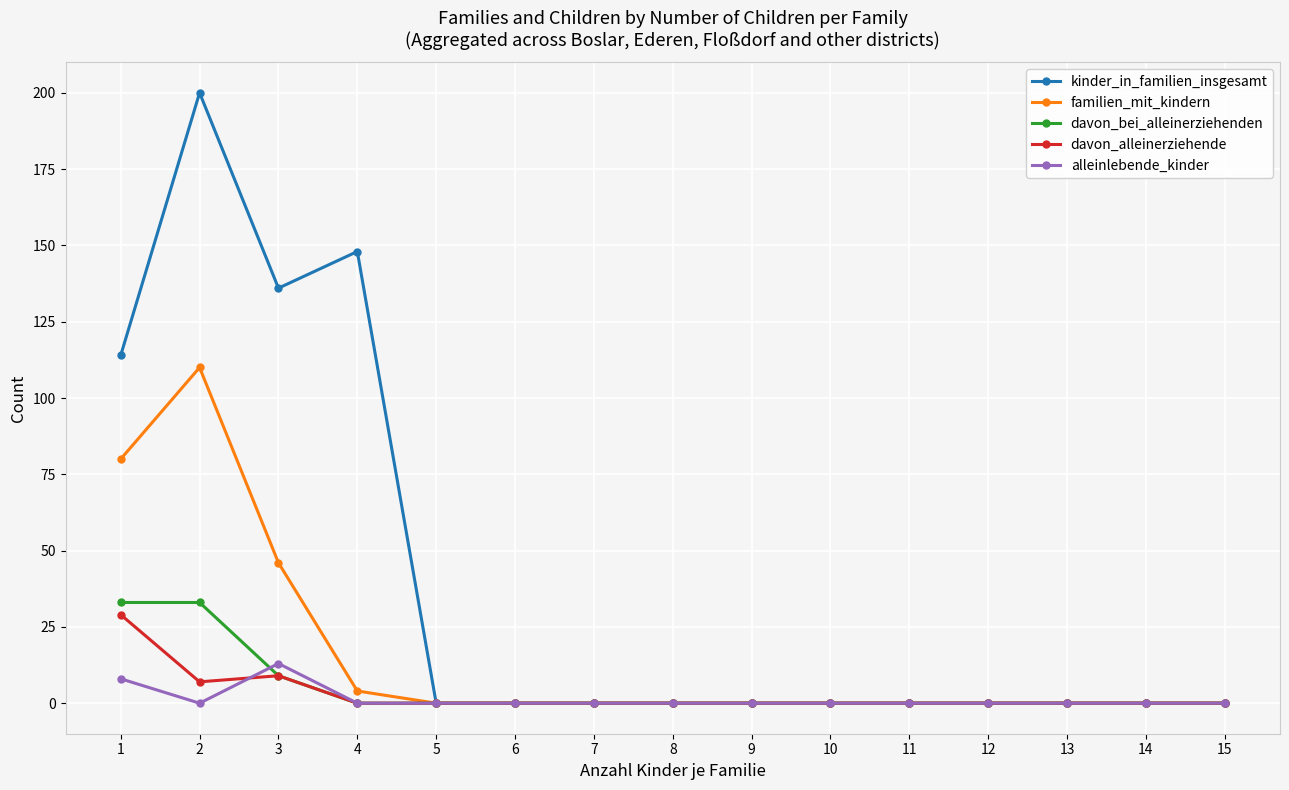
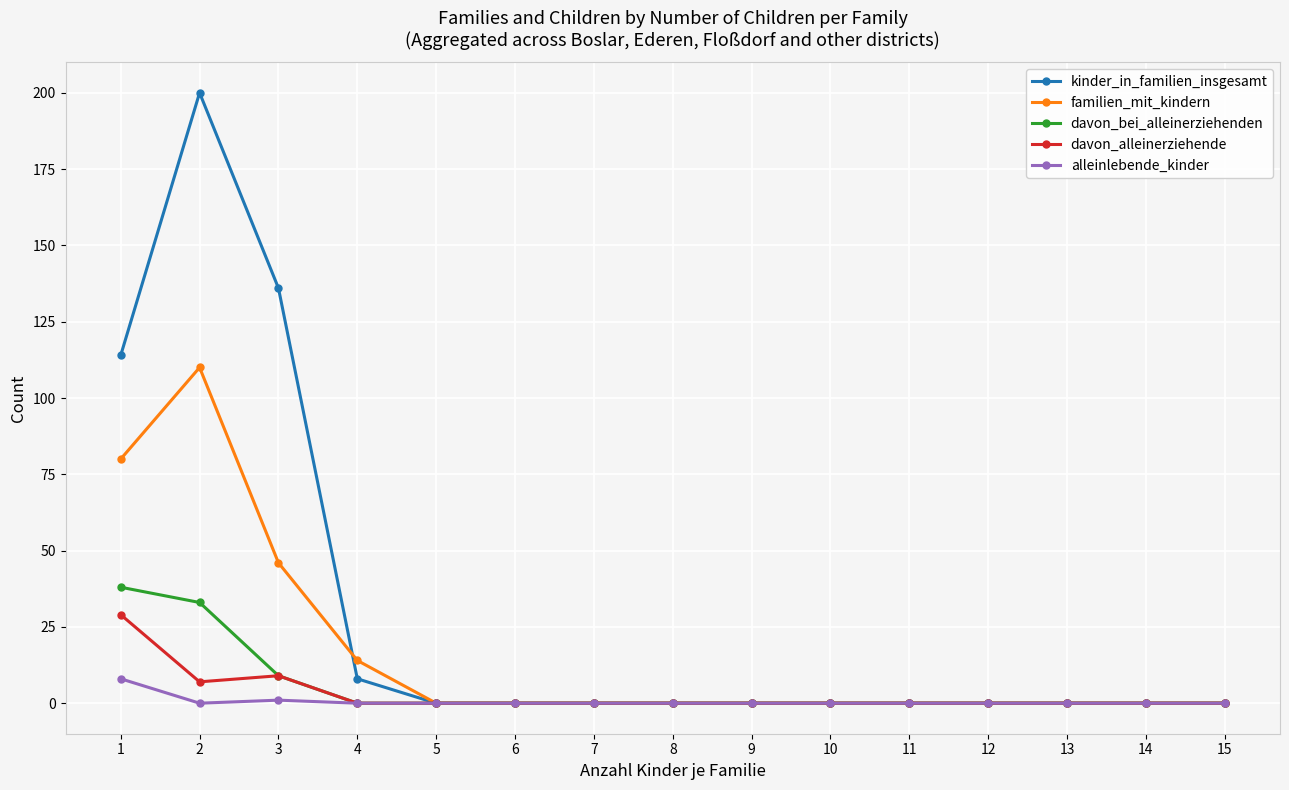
  {
    "kinder_in_familien_insgesamt": {
      "1": 114,
      "2": 200,
      "3": 136,
-     "4": 148
+     "4": 8
    },
    "familien_mit_kindern": {
      "1": 80,
      "2": 110,
      "3": 46,
-     "4": 4
+     "4": 14
    },
    "davon_bei_alleinerziehenden": {
-     "1": 33,
+     "1": 38,
      "2": 33
    },
    "davon_alleinerziehende": {
      "1": 29,
      "2": 7
    },
    "alleinlebende_kinder": {
      "1": 8,
      "2": 0,
-     "3": 13
+     "3": 1
    }
  }
